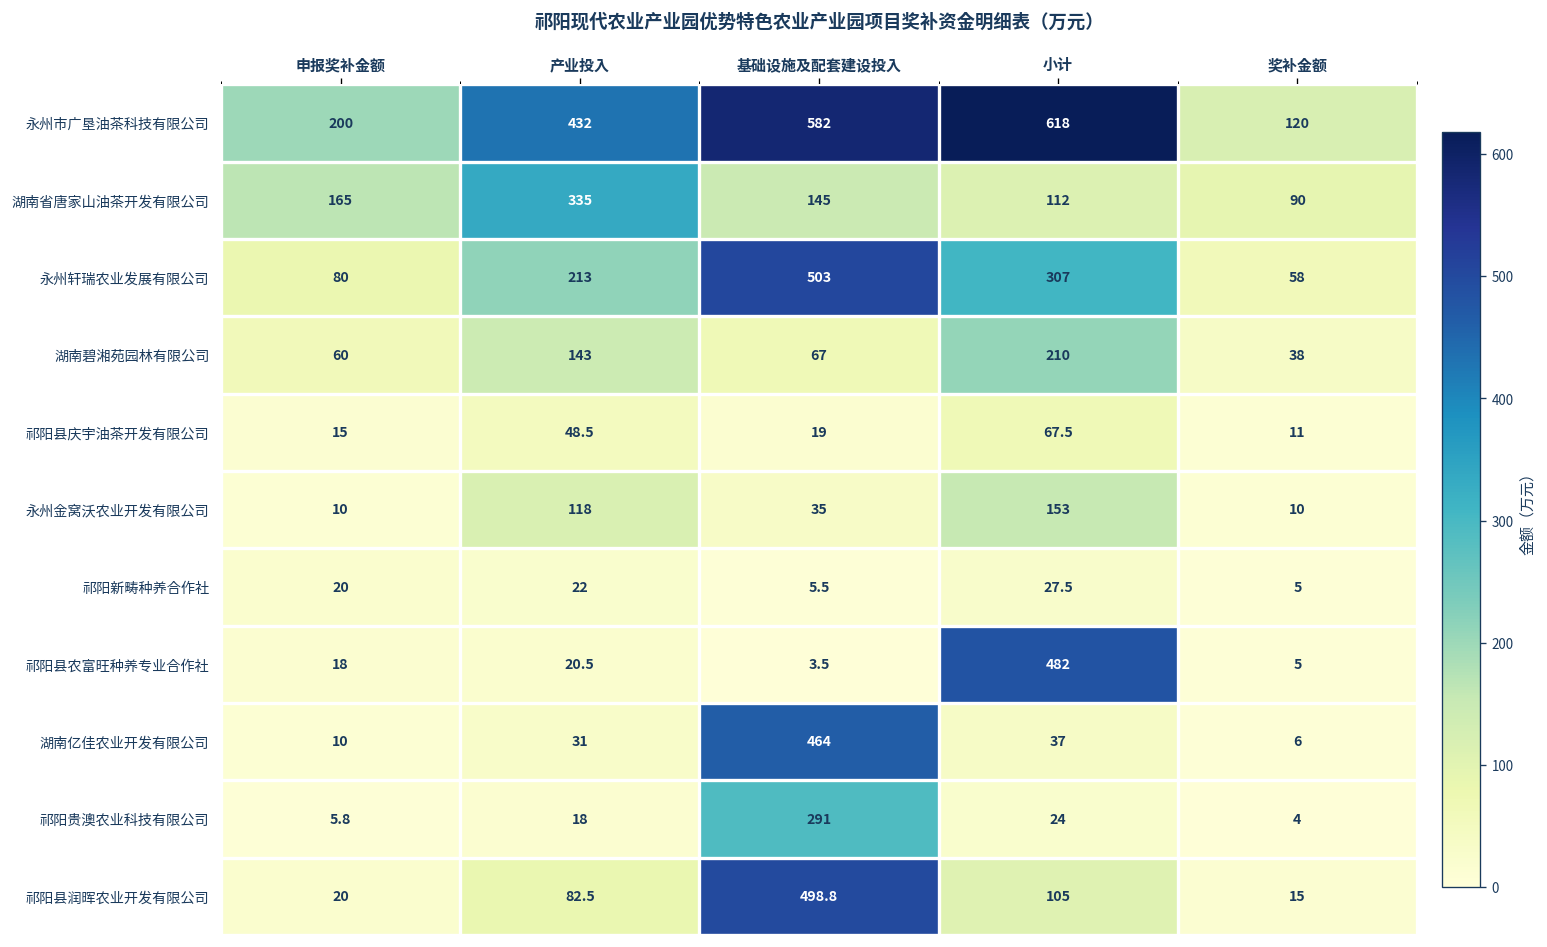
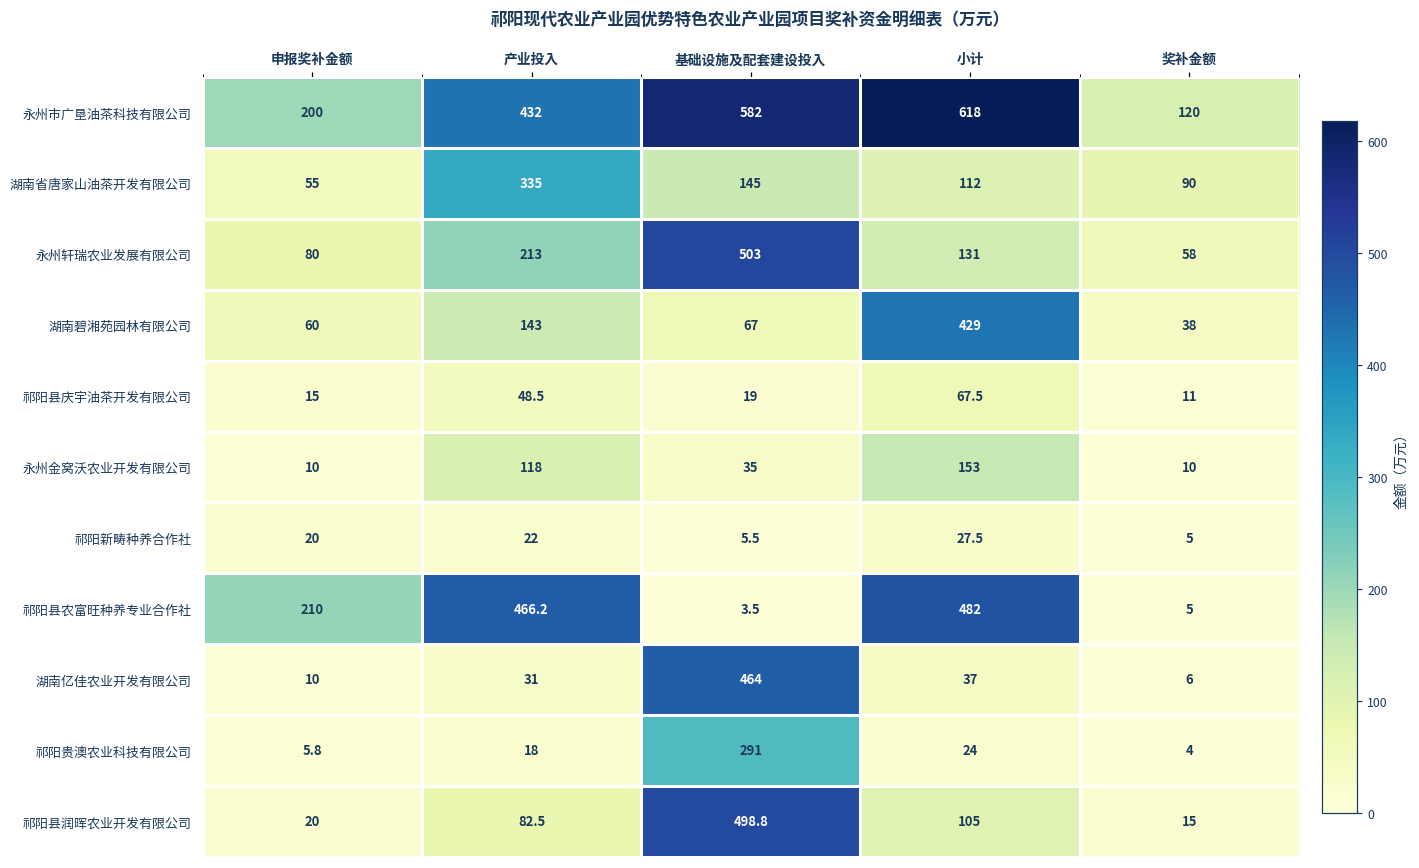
  {
    "永州市广垦油茶科技有限公司": {
      "申报奖补金额": 200,
      "产业投入": 432,
      "基础设施及配套建设投入": 582,
      "小计": 618,
      "奖补金额": 120
    },
    "湖南省唐家山油茶开发有限公司": {
-     "申报奖补金额": 165,
+     "申报奖补金额": 55,
      "产业投入": 335,
      "基础设施及配套建设投入": 145,
      "小计": 112,
      "奖补金额": 90
    },
    "永州轩瑞农业发展有限公司": {
      "申报奖补金额": 80,
      "产业投入": 213,
      "基础设施及配套建设投入": 503,
-     "小计": 307,
+     "小计": 131,
      "奖补金额": 58
    },
    "湖南碧湘苑园林有限公司": {
      "申报奖补金额": 60,
      "产业投入": 143,
      "基础设施及配套建设投入": 67,
-     "小计": 210,
+     "小计": 429,
      "奖补金额": 38
    },
    "祁阳县庆宇油茶开发有限公司": {
      "申报奖补金额": 15,
      "产业投入": 48.5,
      "基础设施及配套建设投入": 19,
      "小计": 67.5,
      "奖补金额": 11
    },
    "永州金窝沃农业开发有限公司": {
      "申报奖补金额": 10,
      "产业投入": 118,
      "基础设施及配套建设投入": 35,
      "小计": 153,
      "奖补金额": 10
    },
    "祁阳新畴种养合作社": {
      "申报奖补金额": 20,
      "产业投入": 22,
      "基础设施及配套建设投入": 5.5,
      "小计": 27.5,
      "奖补金额": 5
    },
    "祁阳县农富旺种养专业合作社": {
-     "申报奖补金额": 18,
-     "产业投入": 20.5,
+     "申报奖补金额": 210,
+     "产业投入": 466.2,
      "基础设施及配套建设投入": 3.5,
      "小计": 482,
      "奖补金额": 5
    },
    "湖南亿佳农业开发有限公司": {
      "申报奖补金额": 10,
      "产业投入": 31,
      "基础设施及配套建设投入": 464,
      "小计": 37,
      "奖补金额": 6
    },
    "祁阳贵澳农业科技有限公司": {
      "申报奖补金额": 5.8,
      "产业投入": 18,
      "基础设施及配套建设投入": 291,
      "小计": 24,
      "奖补金额": 4
    },
    "祁阳县润晖农业开发有限公司": {
      "申报奖补金额": 20,
      "产业投入": 82.5,
      "基础设施及配套建设投入": 498.8,
      "小计": 105,
      "奖补金额": 15
    }
  }
